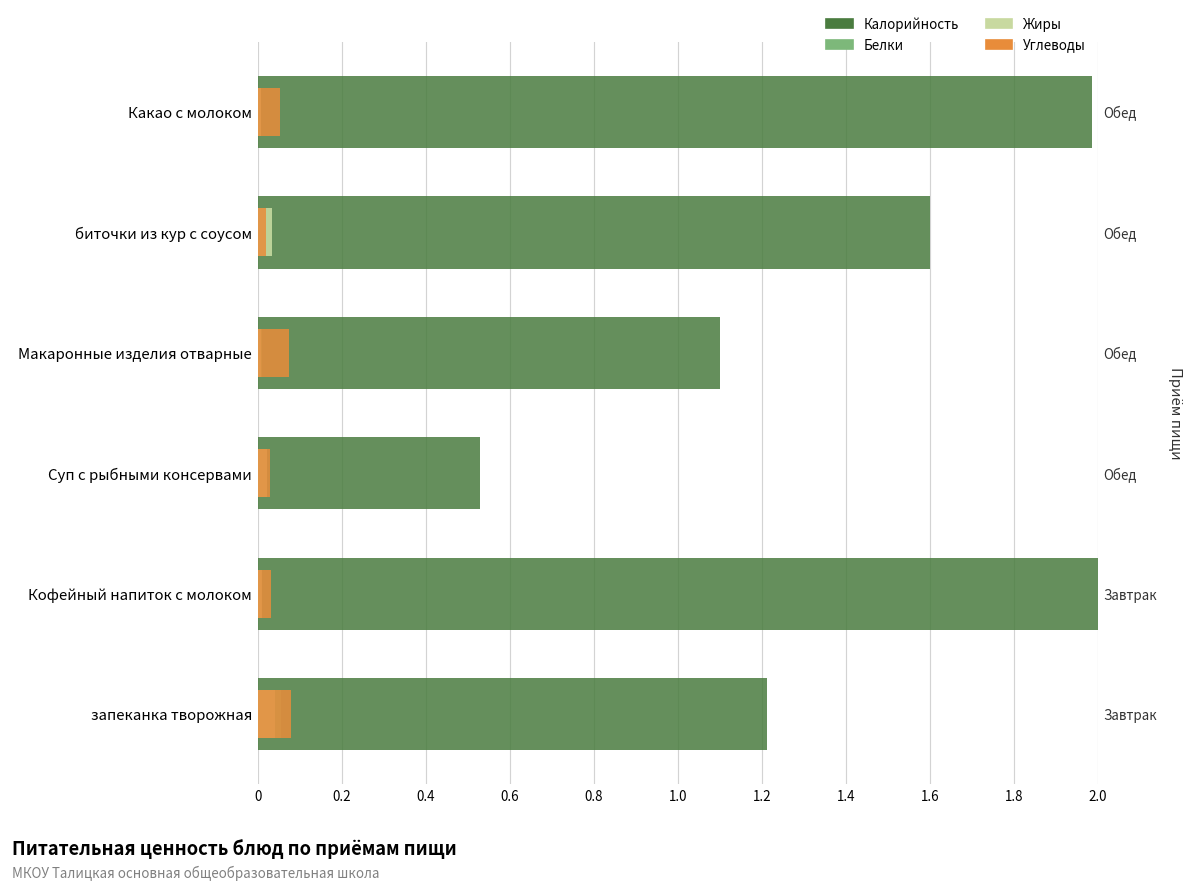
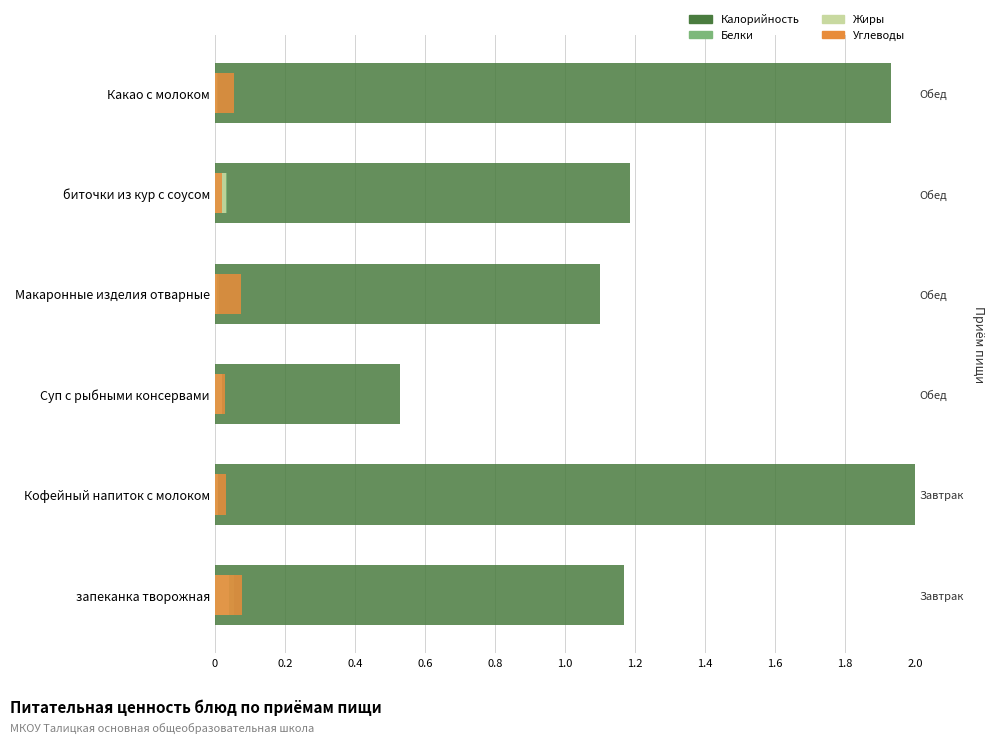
  {
    "Калорийность": {
-     "Какао с молоком": 1.99,
-     "биточки из кур с соусом": 1.60,
+     "Какао с молоком": 1.93,
+     "биточки из кур с соусом": 1.19,
      "Макаронные изделия отварные": 1.10,
      "Суп с рыбными консервами": 0.53,
      "Кофейный напиток с молоком": 2.00,
-     "запеканка творожная": 1.21
+     "запеканка творожная": 1.17
    }
  }
